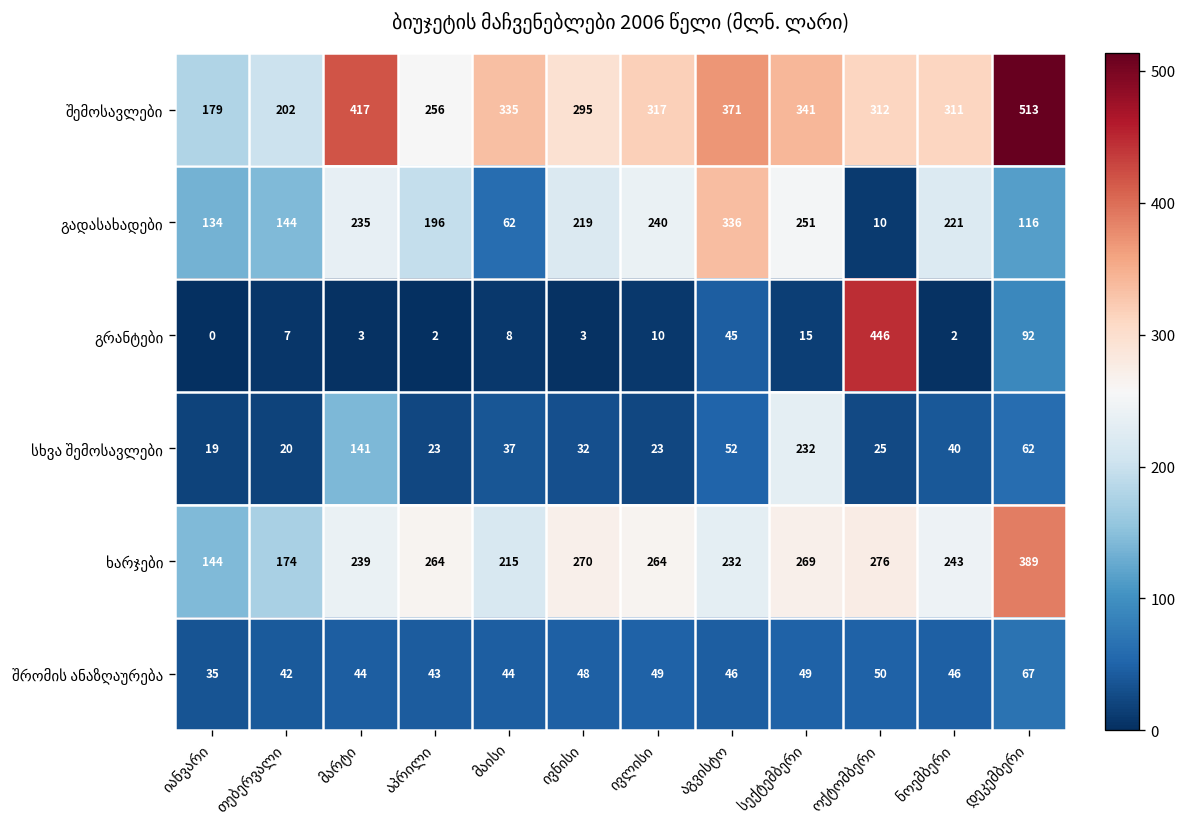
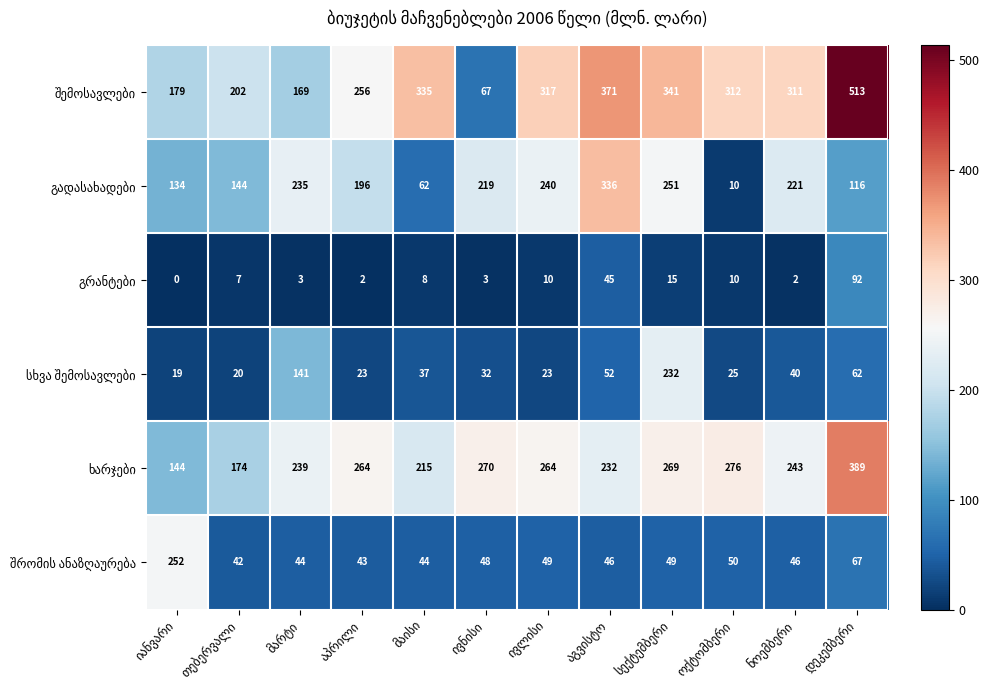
  {
    "შემოსავლები": {
      "იანვარი": 179,
      "თებერვალი": 202,
-     "მარტი": 417,
+     "მარტი": 169,
      "აპრილი": 256,
      "მაისი": 335,
-     "ივნისი": 295,
+     "ივნისი": 67,
      "ივლისი": 317,
      "აგვისტო": 371,
      "სექტემბერი": 341,
      "ოქტომბერი": 312,
      "ნოემბერი": 311,
      "დეკემბერი": 513
    },
    "გადასახადები": {
      "იანვარი": 134,
      "თებერვალი": 144,
      "მარტი": 235,
      "აპრილი": 196,
      "მაისი": 62,
      "ივნისი": 219,
      "ივლისი": 240,
      "აგვისტო": 336,
      "სექტემბერი": 251,
      "ოქტომბერი": 10,
      "ნოემბერი": 221,
      "დეკემბერი": 116
    },
    "გრანტები": {
      "იანვარი": 0,
      "თებერვალი": 7,
      "მარტი": 3,
      "აპრილი": 2,
      "მაისი": 8,
      "ივნისი": 3,
      "ივლისი": 10,
      "აგვისტო": 45,
      "სექტემბერი": 15,
-     "ოქტომბერი": 446,
+     "ოქტომბერი": 10,
      "ნოემბერი": 2,
      "დეკემბერი": 92
    },
    "სხვა შემოსავლები": {
      "იანვარი": 19,
      "თებერვალი": 20,
      "მარტი": 141,
      "აპრილი": 23,
      "მაისი": 37,
      "ივნისი": 32,
      "ივლისი": 23,
      "აგვისტო": 52,
      "სექტემბერი": 232,
      "ოქტომბერი": 25,
      "ნოემბერი": 40,
      "დეკემბერი": 62
    },
    "ხარჯები": {
      "იანვარი": 144,
      "თებერვალი": 174,
      "მარტი": 239,
      "აპრილი": 264,
      "მაისი": 215,
      "ივნისი": 270,
      "ივლისი": 264,
      "აგვისტო": 232,
      "სექტემბერი": 269,
      "ოქტომბერი": 276,
      "ნოემბერი": 243,
      "დეკემბერი": 389
    },
    "შრომის ანაზღაურება": {
-     "იანვარი": 35,
+     "იანვარი": 252,
      "თებერვალი": 42,
      "მარტი": 44,
      "აპრილი": 43,
      "მაისი": 44,
      "ივნისი": 48,
      "ივლისი": 49,
      "აგვისტო": 46,
      "სექტემბერი": 49,
      "ოქტომბერი": 50,
      "ნოემბერი": 46,
      "დეკემბერი": 67
    }
  }
